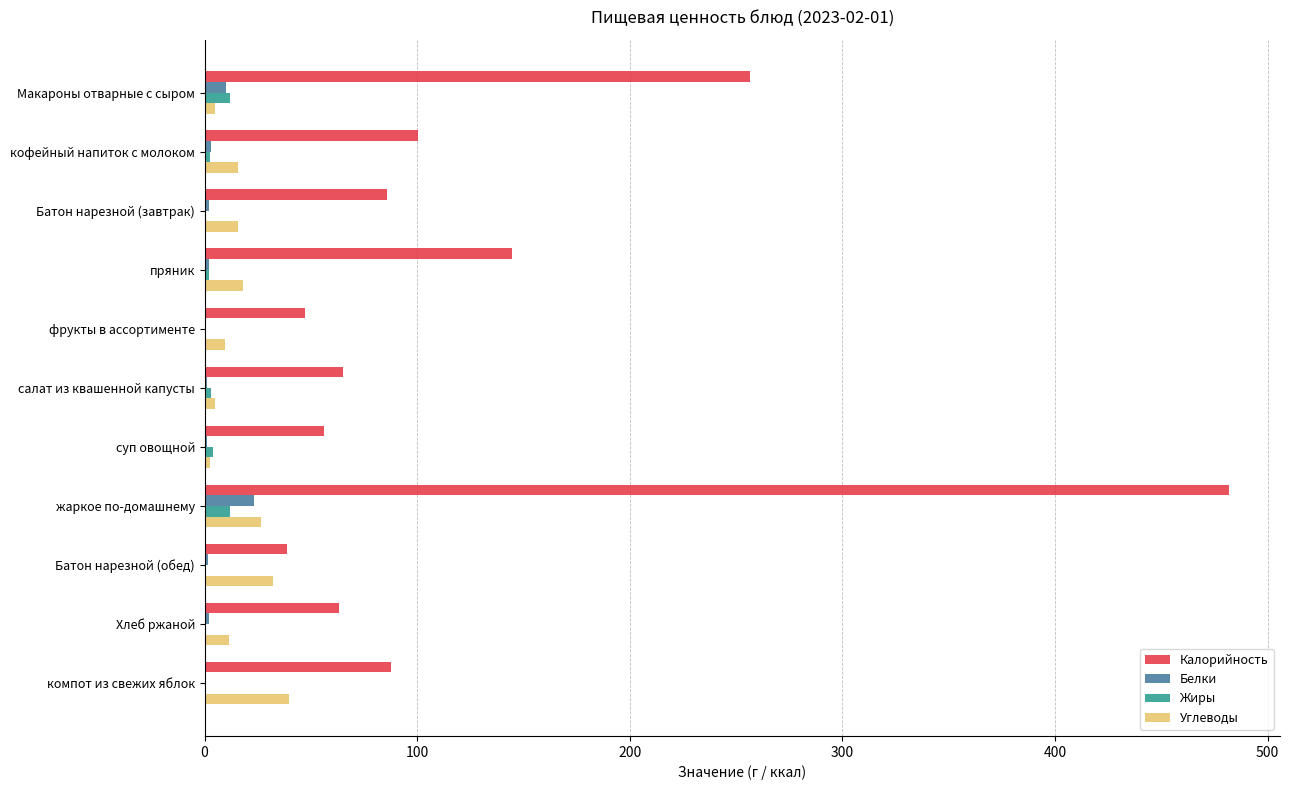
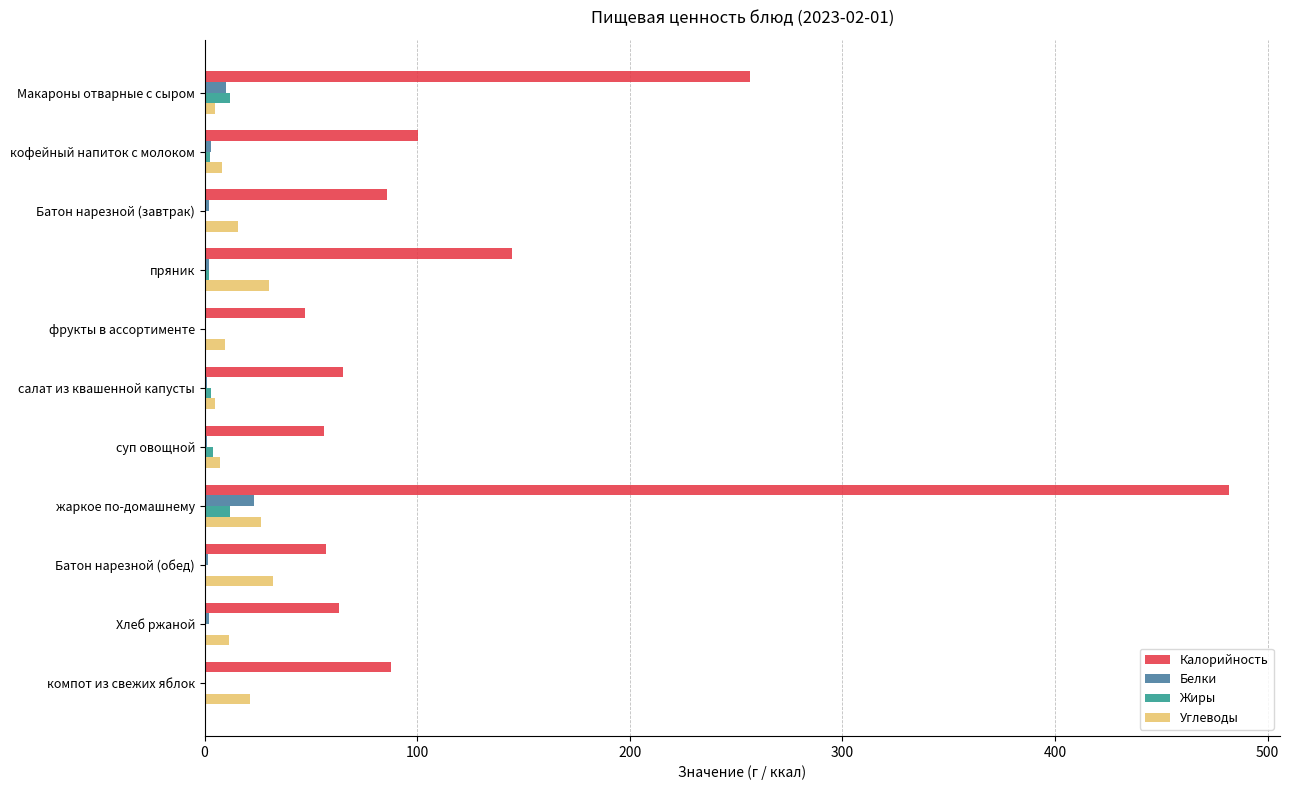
  {
    "Калорийность": {
      "Макароны отварные с сыром": 257,
      "кофейный напиток с молоком": 101,
      "Батон нарезной (завтрак)": 86,
      "пряник": 145,
      "фрукты в ассортименте": 47,
      "салат из квашенной капусты": 65,
      "суп овощной": 56,
      "жаркое по-домашнему": 482,
-     "Батон нарезной (обед)": 39,
+     "Батон нарезной (обед)": 57,
      "Хлеб ржаной": 63,
      "компот из свежих яблок": 88
    },
    "Углеводы": {
      "Макароны отварные с сыром": 5,
-     "кофейный напиток с молоком": 16,
+     "кофейный напиток с молоком": 8,
      "Батон нарезной (завтрак)": 16,
-     "пряник": 18,
+     "пряник": 31,
      "фрукты в ассортименте": 10,
      "салат из квашенной капусты": 5,
-     "суп овощной": 3,
+     "суп овощной": 7,
      "жаркое по-домашнему": 27,
      "Батон нарезной (обед)": 32,
      "Хлеб ржаной": 12,
-     "компот из свежих яблок": 40
+     "компот из свежих яблок": 22
    }
  }
